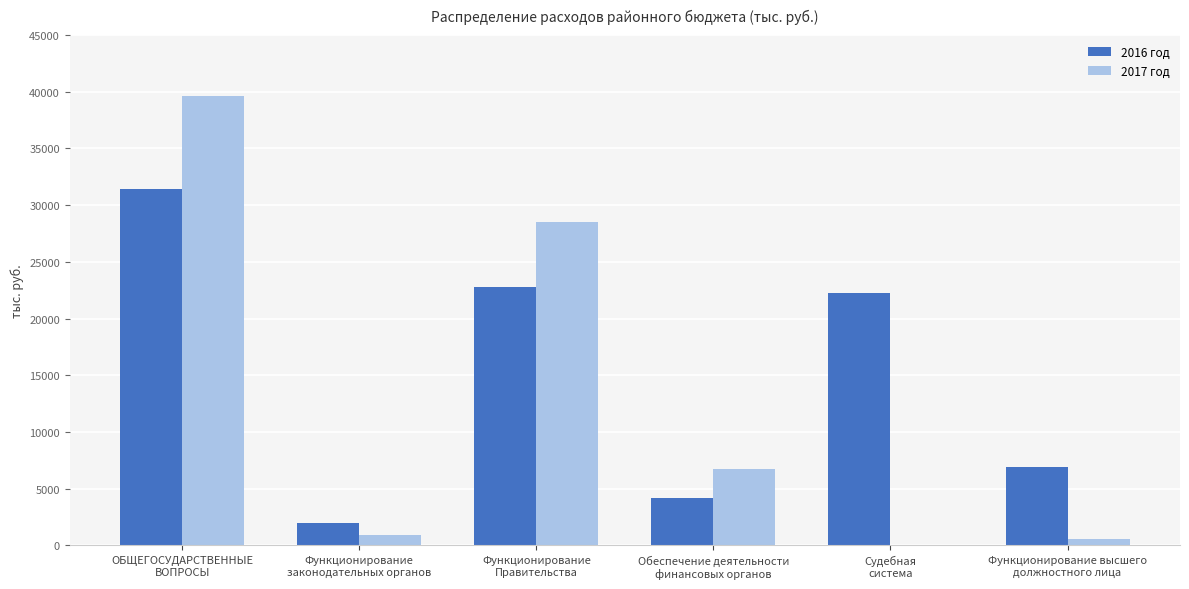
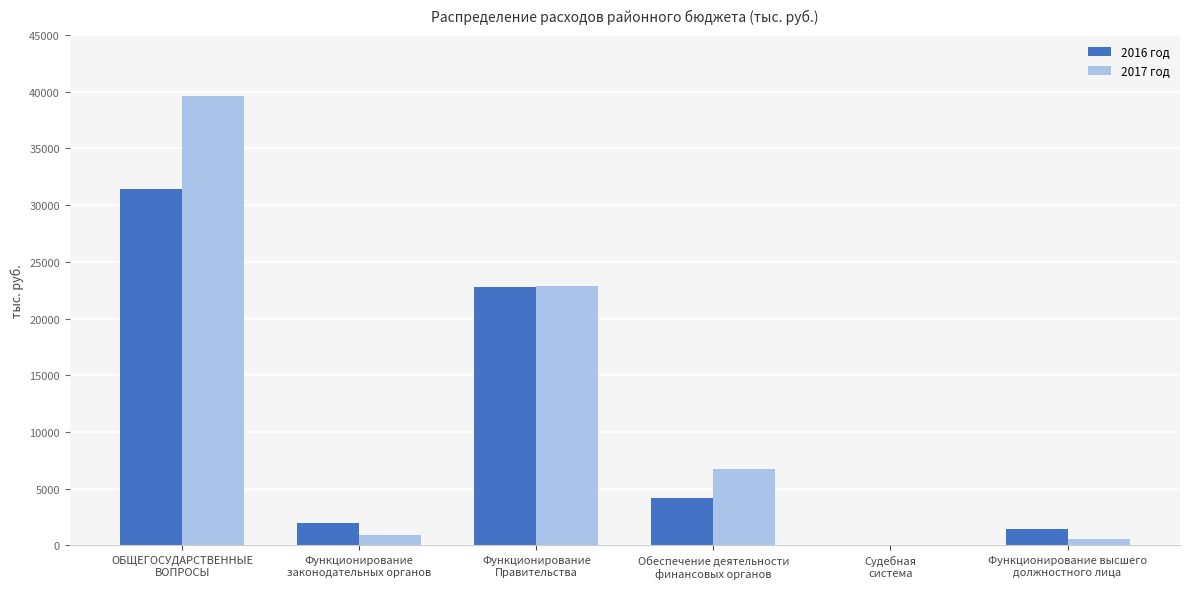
  {
    "2016 год": {
      "ОБЩЕГОСУДАРСТВЕННЫЕ ВОПРОСЫ": 31400,
      "Функционирование законодательных органов": 2000,
      "Функционирование Правительства": 22800,
      "Обеспечение деятельности финансовых органов": 4200,
-     "Судебная система": 22200,
-     "Функционирование высшего должностного лица": 6900
+     "Судебная система": 0,
+     "Функционирование высшего должностного лица": 1400
    },
    "2017 год": {
      "ОБЩЕГОСУДАРСТВЕННЫЕ ВОПРОСЫ": 39700,
      "Функционирование законодательных органов": 900,
-     "Функционирование Правительства": 28500,
+     "Функционирование Правительства": 22900,
      "Обеспечение деятельности финансовых органов": 6700,
      "Судебная система": 0,
      "Функционирование высшего должностного лица": 500
    }
  }
